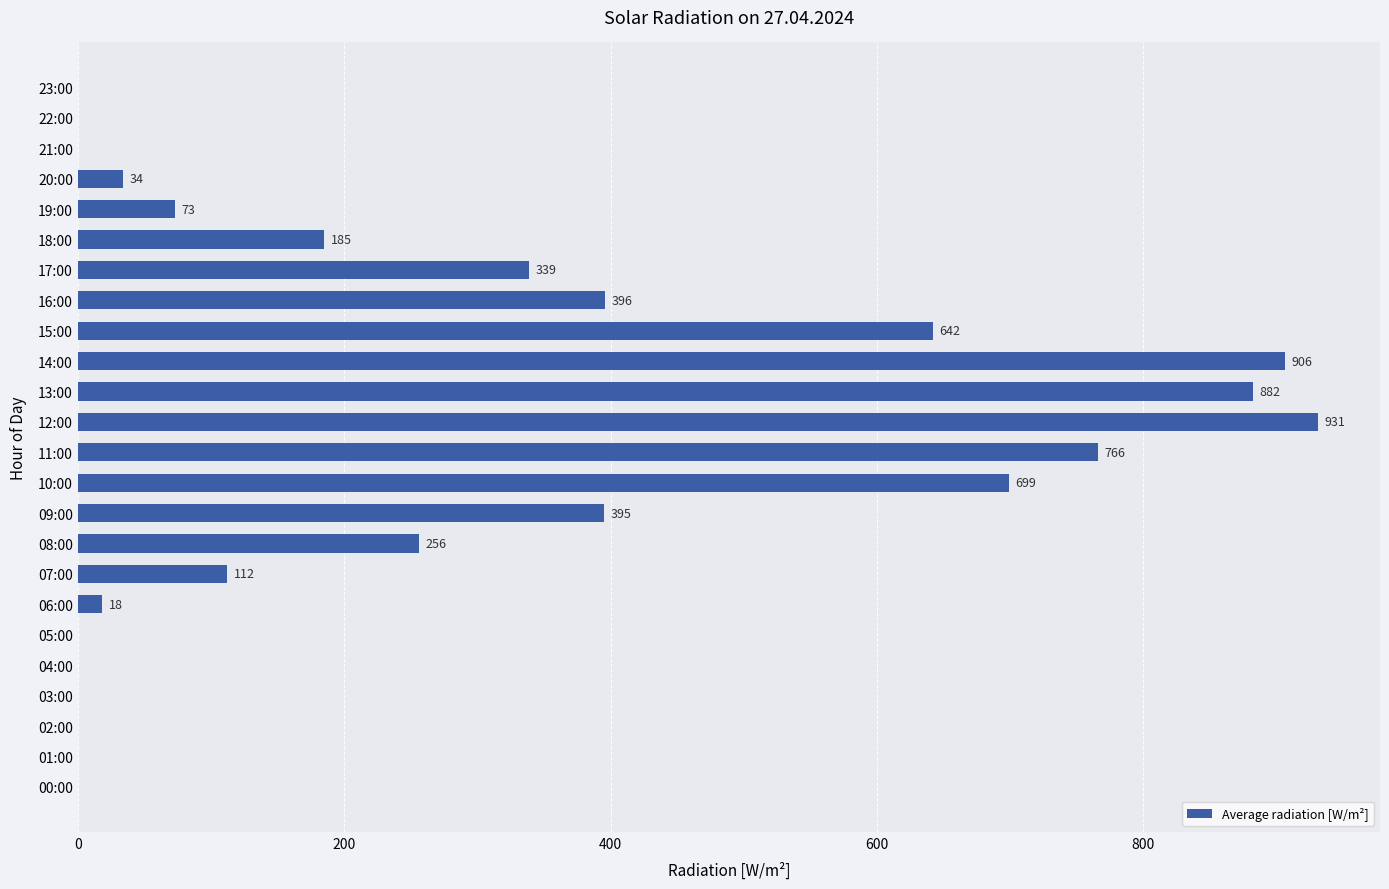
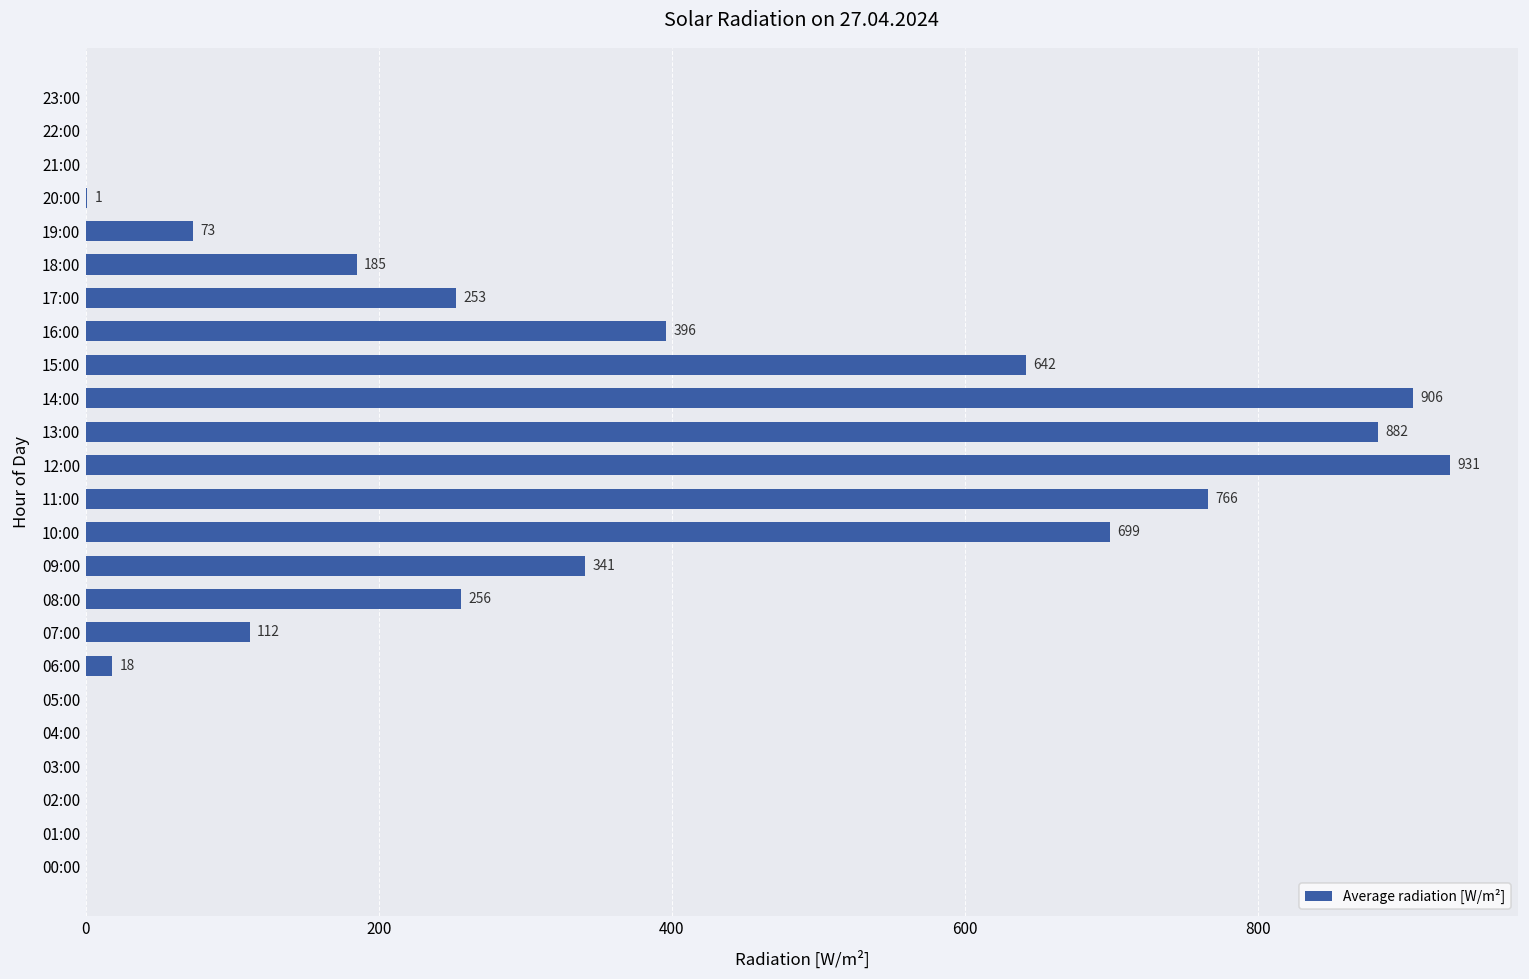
  {
-   "20:00": 34,
+   "20:00": 1,
    "19:00": 73,
    "18:00": 185,
-   "17:00": 339,
+   "17:00": 253,
    "16:00": 396,
    "15:00": 642,
    "14:00": 906,
    "13:00": 882,
    "12:00": 931,
    "11:00": 766,
    "10:00": 699,
-   "09:00": 395,
+   "09:00": 341,
    "08:00": 256,
    "07:00": 112,
    "06:00": 18
  }
